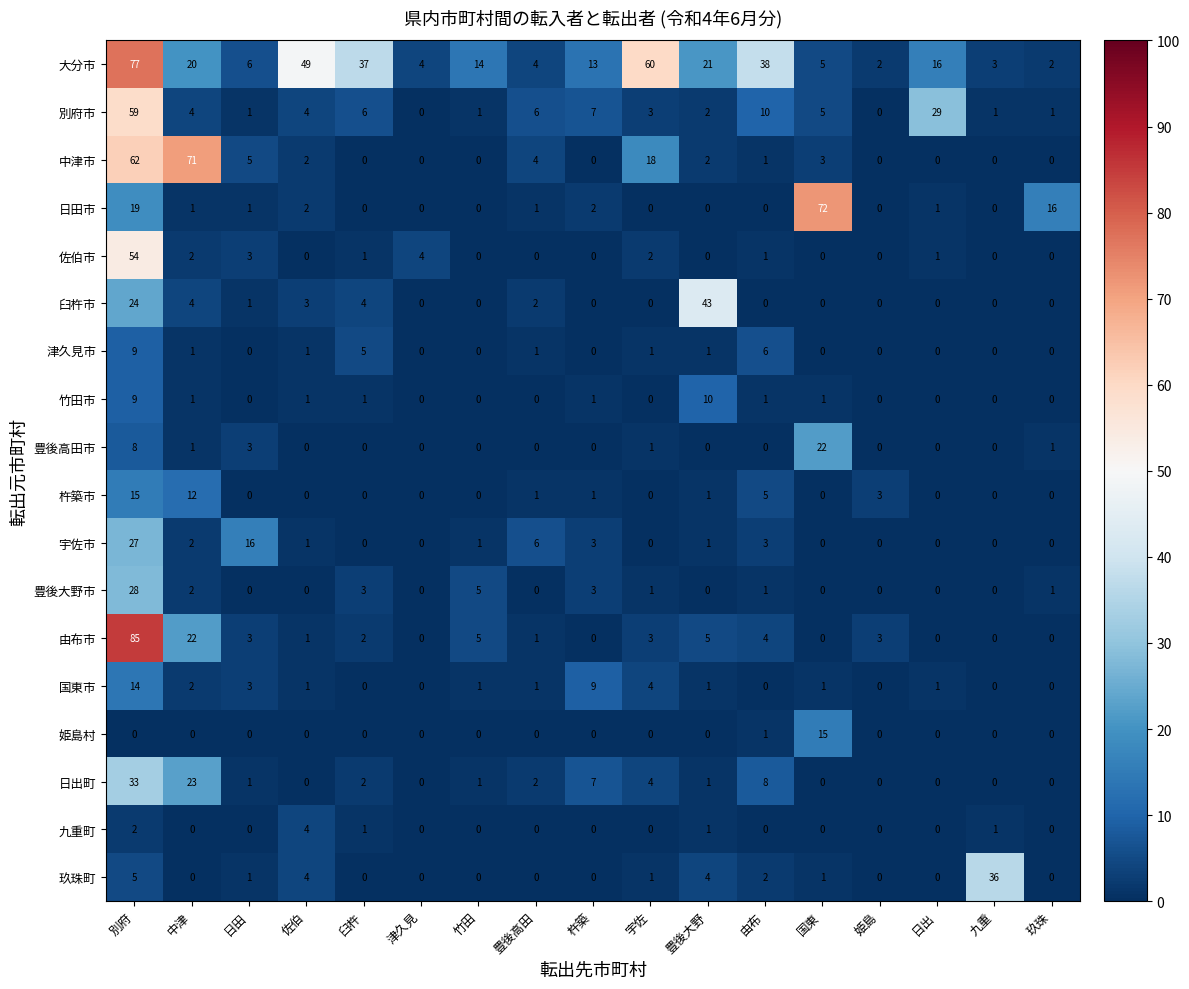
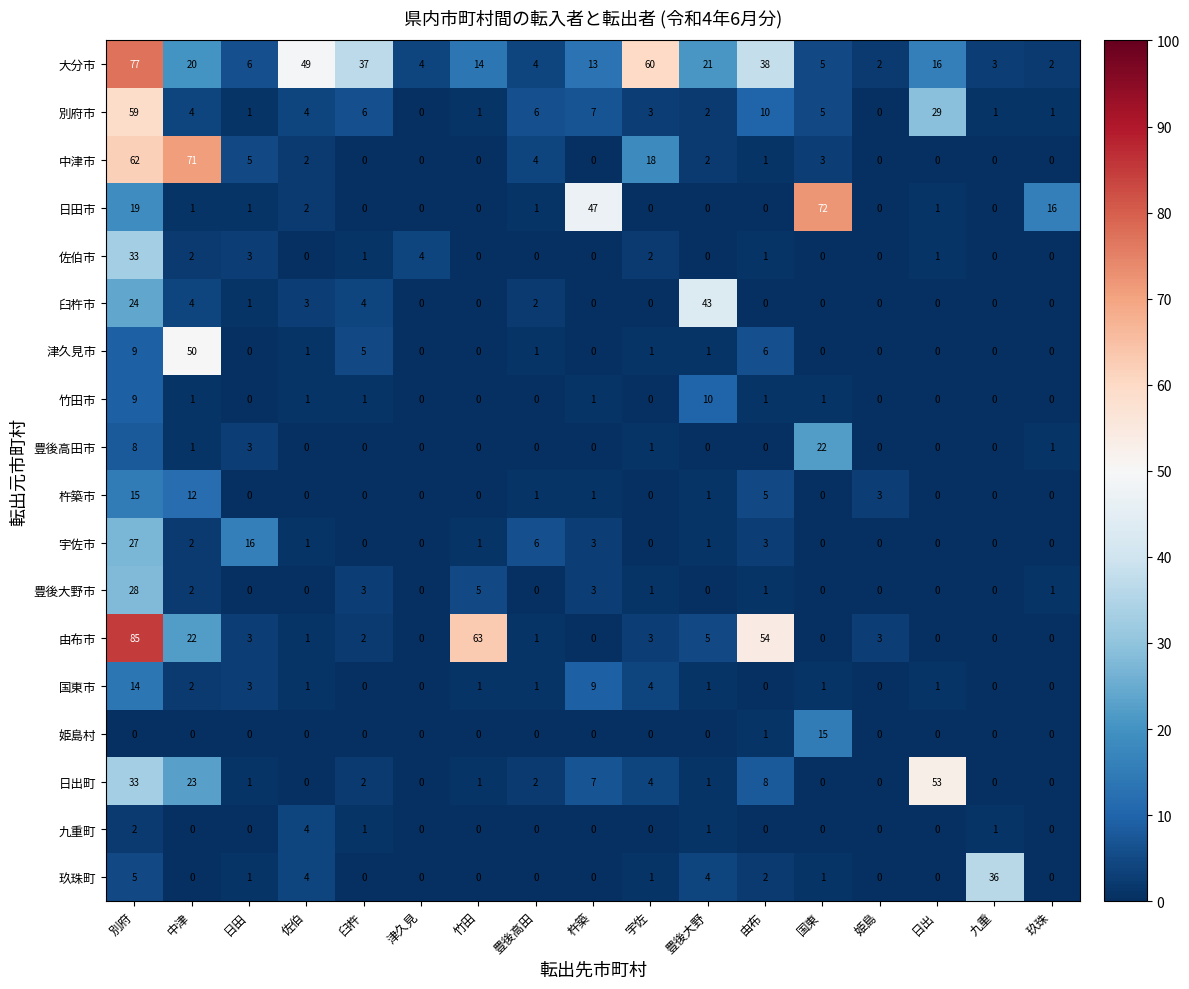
  {
    "日田市": {
      "別府": 19,
      "中津": 1,
      "日田": 1,
      "佐伯": 2,
      "臼杵": 0,
      "津久見": 0,
      "竹田": 0,
      "豊後高田": 1,
-     "杵築": 2,
+     "杵築": 47,
      "宇佐": 0,
      "豊後大野": 0,
      "由布": 0,
      "国東": 72,
      "姫島": 0,
      "日出": 1,
      "九重": 0,
      "玖珠": 16
    },
    "佐伯市": {
-     "別府": 54,
+     "別府": 33,
      "中津": 2,
      "日田": 3,
      "佐伯": 0,
      "臼杵": 1,
      "津久見": 4,
      "竹田": 0,
      "豊後高田": 0,
      "杵築": 0,
      "宇佐": 2,
      "豊後大野": 0,
      "由布": 1,
      "国東": 0,
      "姫島": 0,
      "日出": 1,
      "九重": 0,
      "玖珠": 0
    },
    "津久見市": {
      "別府": 9,
-     "中津": 1,
+     "中津": 50,
      "日田": 0,
      "佐伯": 1,
      "臼杵": 5,
      "津久見": 0,
      "竹田": 0,
      "豊後高田": 1,
      "杵築": 0,
      "宇佐": 1,
      "豊後大野": 1,
      "由布": 6,
      "国東": 0,
      "姫島": 0,
      "日出": 0,
      "九重": 0,
      "玖珠": 0
    },
    "由布市": {
      "別府": 85,
      "中津": 22,
      "日田": 3,
      "佐伯": 1,
      "臼杵": 2,
      "津久見": 0,
-     "竹田": 5,
+     "竹田": 63,
      "豊後高田": 1,
      "杵築": 0,
      "宇佐": 3,
      "豊後大野": 5,
-     "由布": 4,
+     "由布": 54,
      "国東": 0,
      "姫島": 3,
      "日出": 0,
      "九重": 0,
      "玖珠": 0
    },
    "日出町": {
      "別府": 33,
      "中津": 23,
      "日田": 1,
      "佐伯": 0,
      "臼杵": 2,
      "津久見": 0,
      "竹田": 1,
      "豊後高田": 2,
      "杵築": 7,
      "宇佐": 4,
      "豊後大野": 1,
      "由布": 8,
      "国東": 0,
      "姫島": 0,
-     "日出": 0,
+     "日出": 53,
      "九重": 0,
      "玖珠": 0
    }
  }
